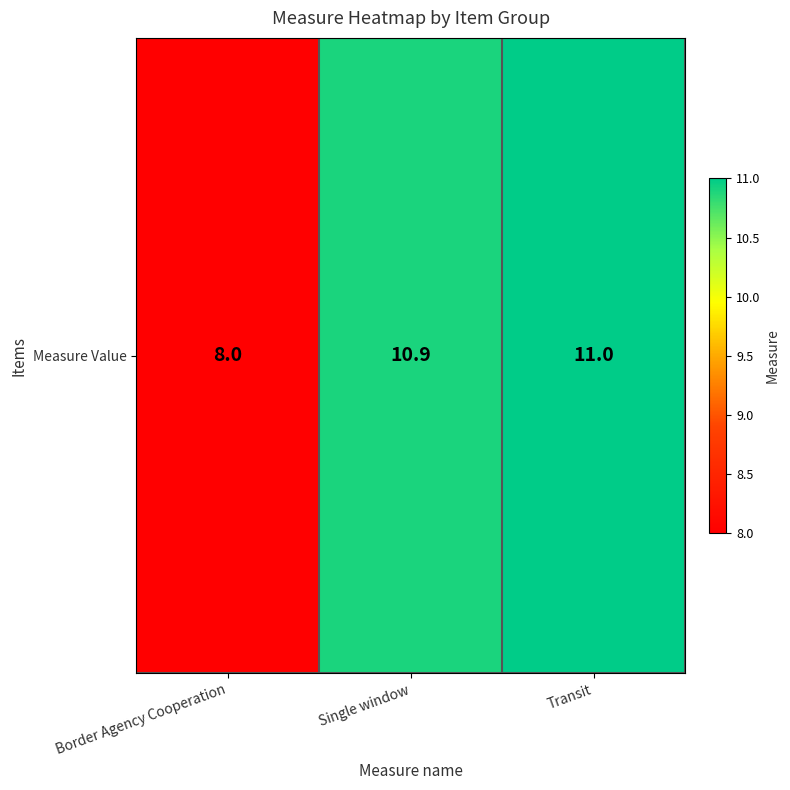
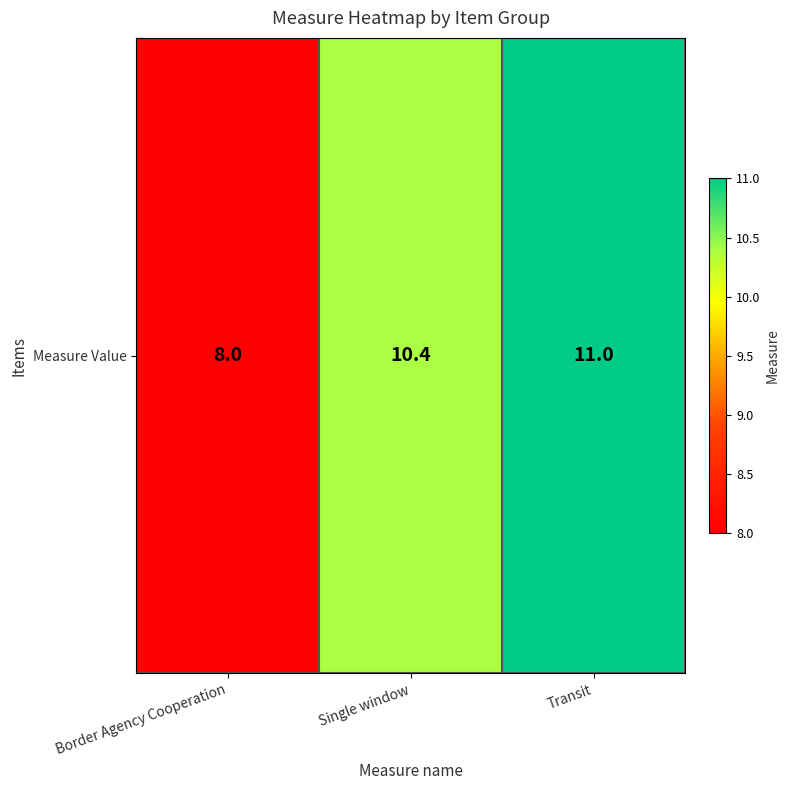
  {
    "Measure Value": {
      "Border Agency Cooperation": 8.0,
-     "Single window": 10.9,
+     "Single window": 10.4,
      "Transit": 11.0
    }
  }
